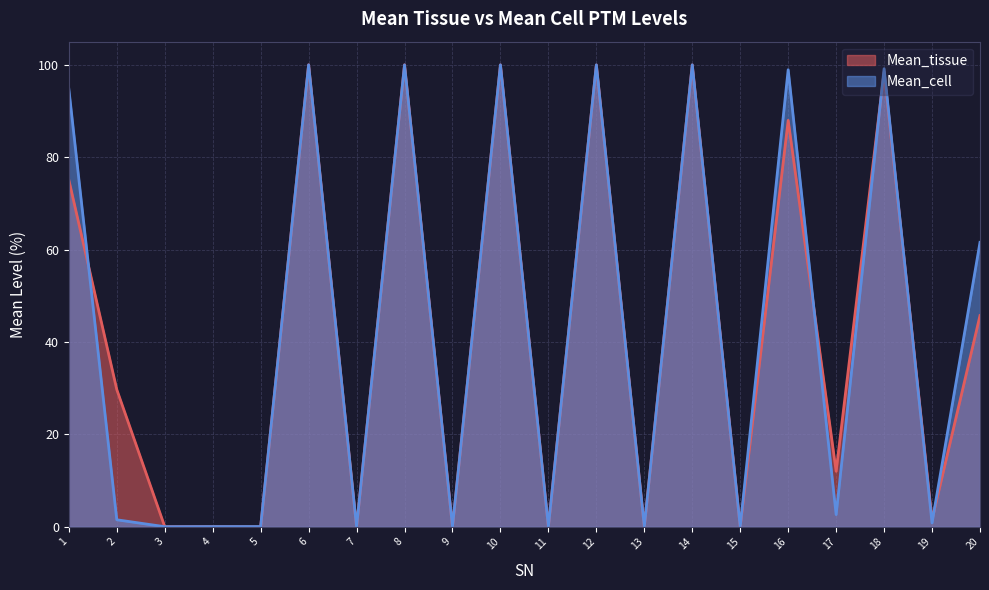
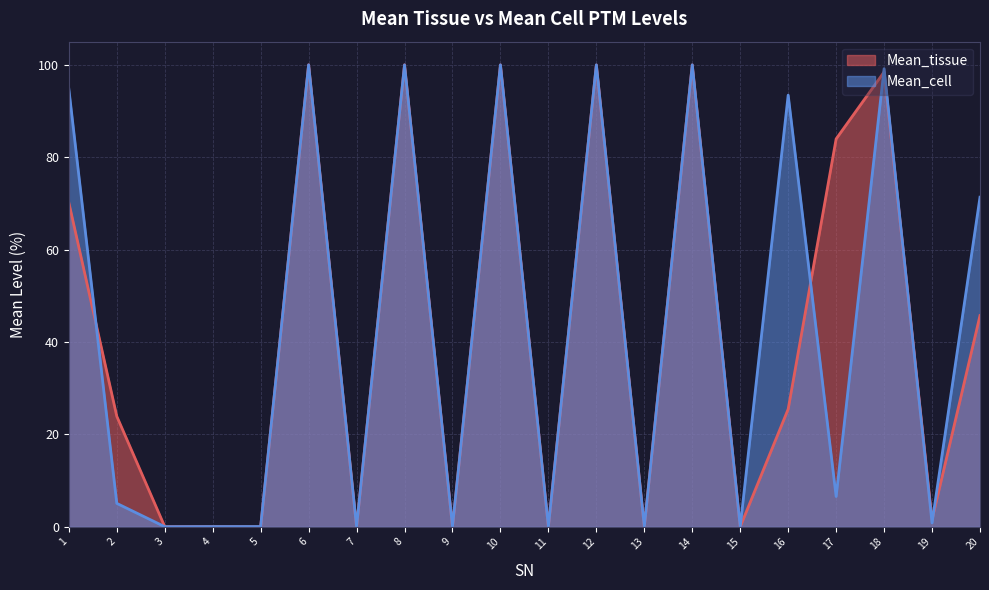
  {
    "Mean_tissue": {
-     "1": 75,
-     "2": 30,
-     "16": 88,
-     "17": 12,
+     "1": 70,
+     "2": 24,
+     "16": 25,
+     "17": 84,
      "19": 2,
      "20": 46
    },
    "Mean_cell": {
      "1": 95,
-     "2": 2,
-     "16": 99,
-     "17": 3,
+     "2": 5,
+     "16": 93,
+     "17": 7,
      "19": 1,
-     "20": 62
+     "20": 71
    }
  }
